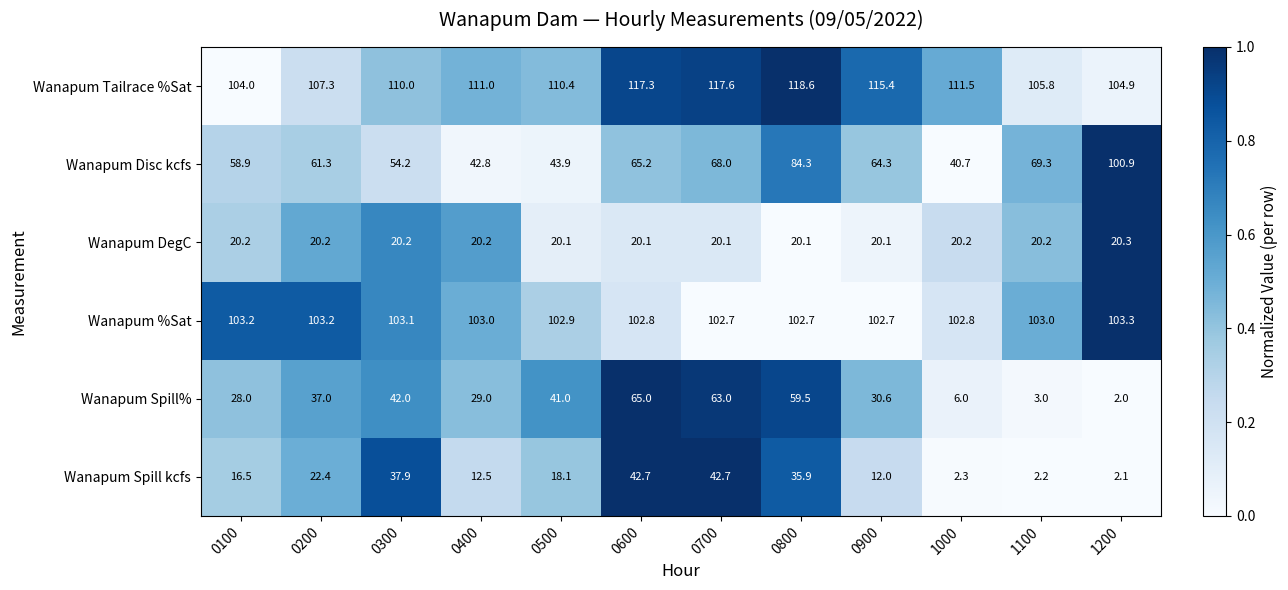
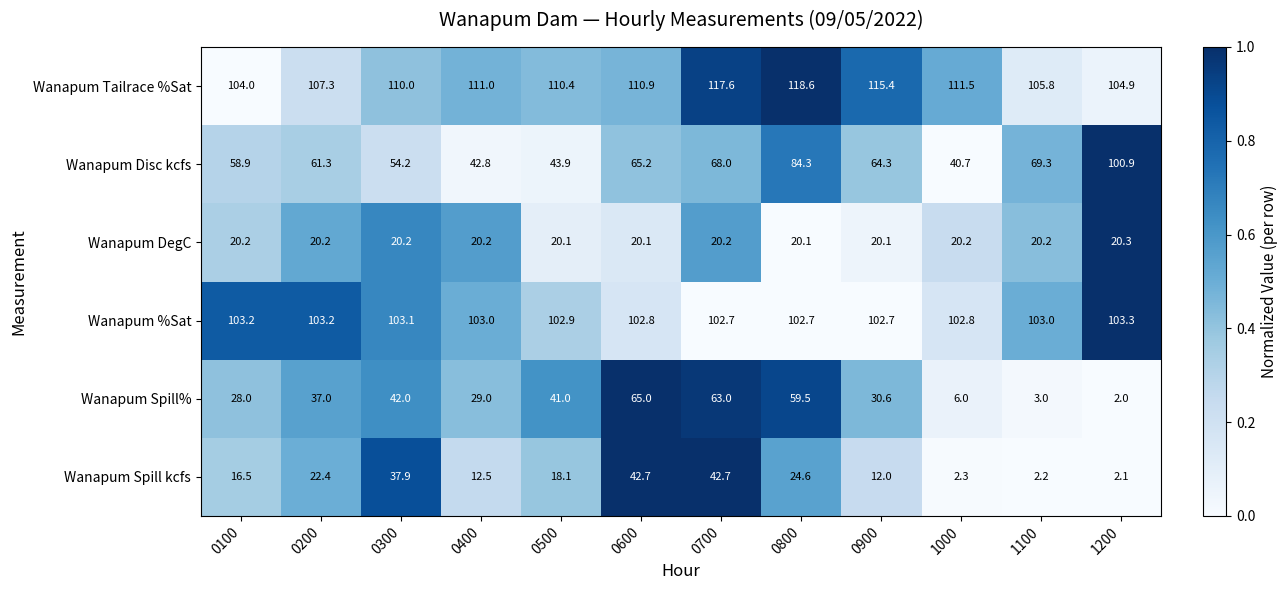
  {
    "Wanapum Tailrace %Sat": {
      "0100": 104.0,
      "0200": 107.3,
      "0300": 110.0,
      "0400": 111.0,
      "0500": 110.4,
-     "0600": 117.3,
+     "0600": 110.9,
      "0700": 117.6,
      "0800": 118.6,
      "0900": 115.4,
      "1000": 111.5,
      "1100": 105.8,
      "1200": 104.9
    },
    "Wanapum Disc kcfs": {
      "0100": 58.9,
      "0200": 61.3,
      "0300": 54.2,
      "0400": 42.8,
      "0500": 43.9,
      "0600": 65.2,
      "0700": 68.0,
      "0800": 84.3,
      "0900": 64.3,
      "1000": 40.7,
      "1100": 69.3,
      "1200": 100.9
    },
    "Wanapum DegC": {
      "0100": 20.2,
      "0200": 20.2,
      "0300": 20.2,
      "0400": 20.2,
      "0500": 20.1,
      "0600": 20.1,
-     "0700": 20.1,
+     "0700": 20.2,
      "0800": 20.1,
      "0900": 20.1,
      "1000": 20.2,
      "1100": 20.2,
      "1200": 20.3
    },
    "Wanapum %Sat": {
      "0100": 103.2,
      "0200": 103.2,
      "0300": 103.1,
      "0400": 103.0,
      "0500": 102.9,
      "0600": 102.8,
      "0700": 102.7,
      "0800": 102.7,
      "0900": 102.7,
      "1000": 102.8,
      "1100": 103.0,
      "1200": 103.3
    },
    "Wanapum Spill%": {
      "0100": 28.0,
      "0200": 37.0,
      "0300": 42.0,
      "0400": 29.0,
      "0500": 41.0,
      "0600": 65.0,
      "0700": 63.0,
      "0800": 59.5,
      "0900": 30.6,
      "1000": 6.0,
      "1100": 3.0,
      "1200": 2.0
    },
    "Wanapum Spill kcfs": {
      "0100": 16.5,
      "0200": 22.4,
      "0300": 37.9,
      "0400": 12.5,
      "0500": 18.1,
      "0600": 42.7,
      "0700": 42.7,
-     "0800": 35.9,
+     "0800": 24.6,
      "0900": 12.0,
      "1000": 2.3,
      "1100": 2.2,
      "1200": 2.1
    }
  }
